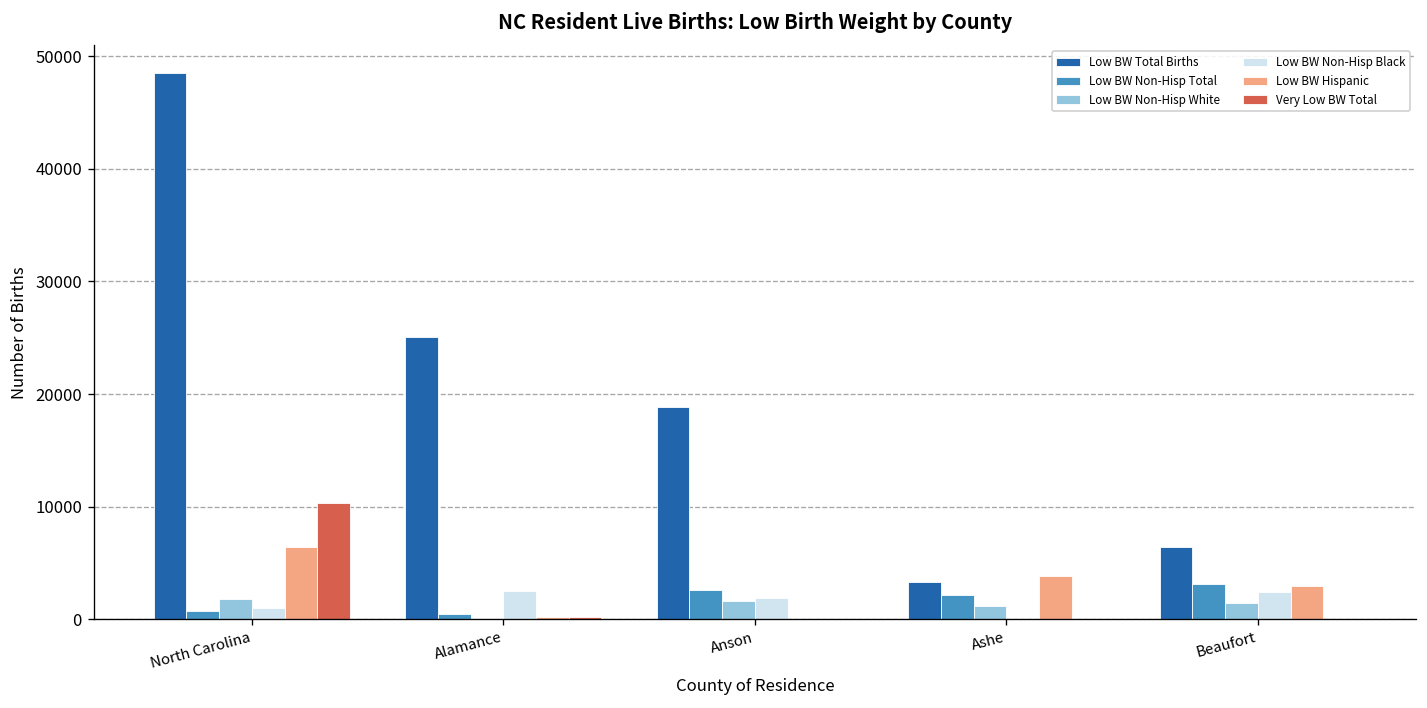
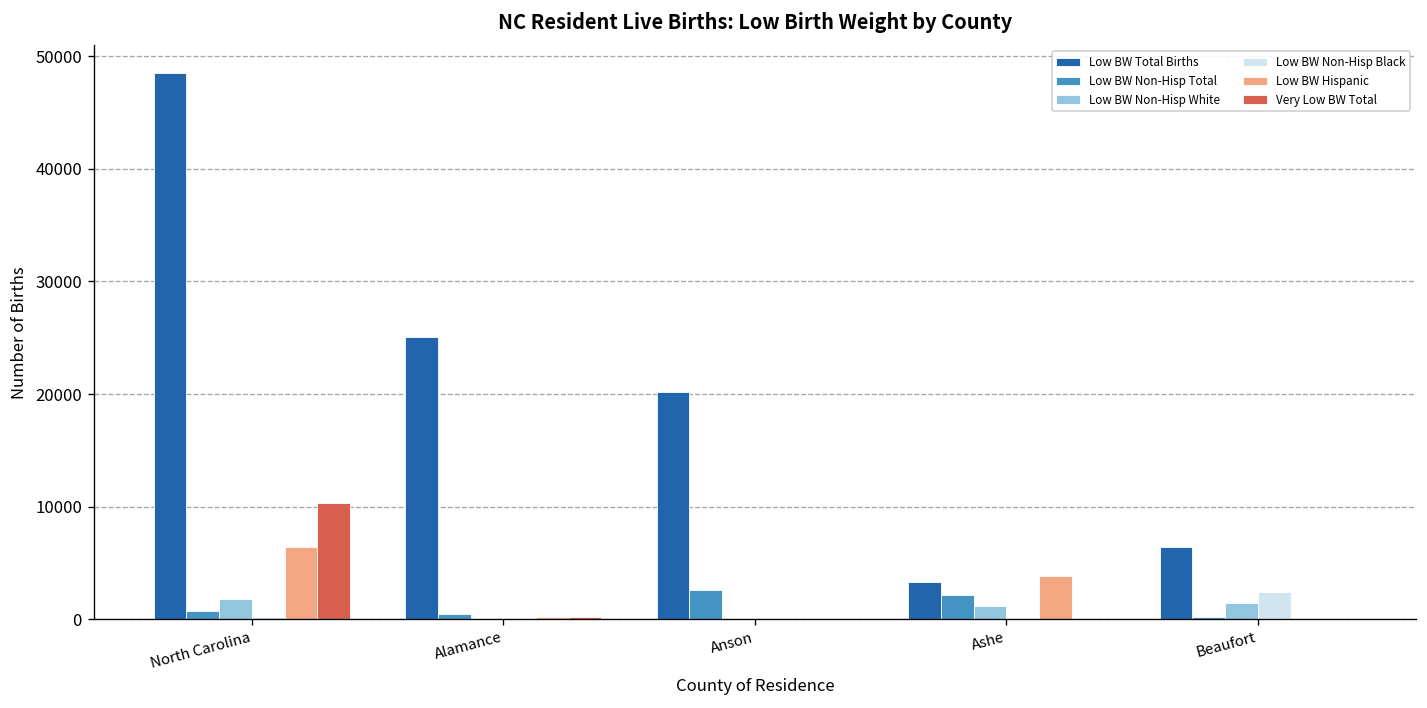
  {
    "Low BW Total Births": {
      "North Carolina": 49000,
      "Alamance": 25000,
-     "Anson": 19000,
+     "Anson": 20000,
      "Ashe": 3000,
      "Beaufort": 6000
    },
    "Low BW Non-Hisp Total": {
      "North Carolina": 1000,
      "Alamance": 0,
      "Anson": 3000,
      "Ashe": 2000,
-     "Beaufort": 3000
+     "Beaufort": 0
    },
    "Low BW Non-Hisp White": {
      "North Carolina": 2000,
-     "Anson": 2000,
+     "Anson": 0,
      "Ashe": 1000,
      "Beaufort": 1000
    },
    "Low BW Non-Hisp Black": {
-     "North Carolina": 1000,
-     "Alamance": 3000,
-     "Anson": 2000,
+     "North Carolina": 0,
+     "Alamance": 0,
+     "Anson": 0,
      "Beaufort": 2000
    },
    "Low BW Hispanic": {
      "North Carolina": 6000,
      "Ashe": 4000,
-     "Beaufort": 3000
+     "Beaufort": 0
    },
    "Very Low BW Total": {
      "North Carolina": 10000
    }
  }
